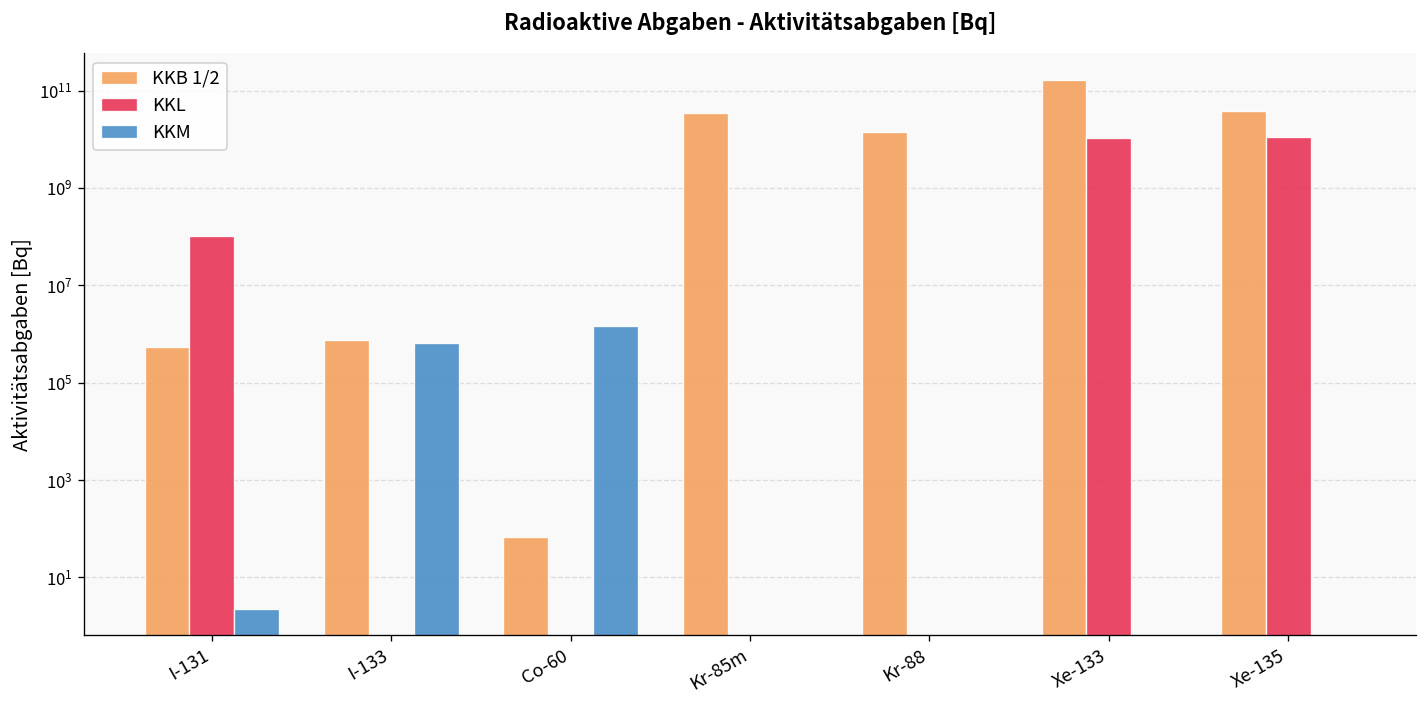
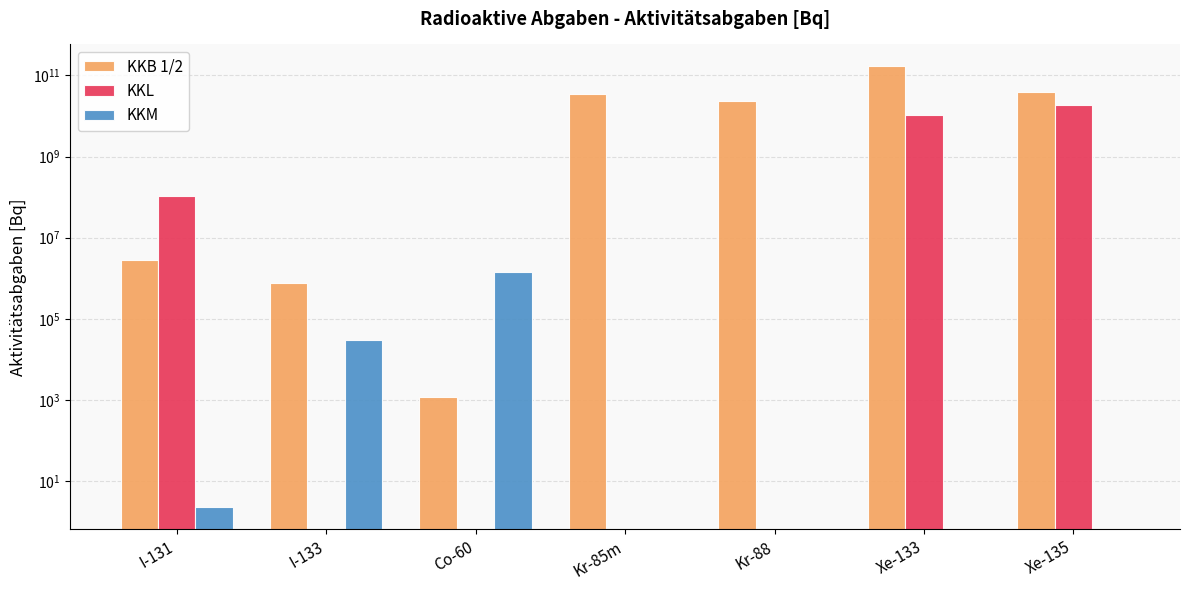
  {
    "KKB 1/2": {
-     "I-131": 500000,
+     "I-131": 3000000,
      "I-133": 800000,
-     "Co-60": 70,
+     "Co-60": 1200,
      "Kr-85m": 30000000000,
-     "Kr-88": 14000000000,
+     "Kr-88": 20000000000,
      "Xe-133": 170000000000,
      "Xe-135": 40000000000
    },
    "KKL": {
      "I-131": 100000000,
      "Xe-133": 10000000000,
-     "Xe-135": 11000000000
+     "Xe-135": 20000000000
    },
    "KKM": {
      "I-131": 2,
-     "I-133": 700000,
+     "I-133": 30000,
      "Co-60": 1400000
    }
  }
